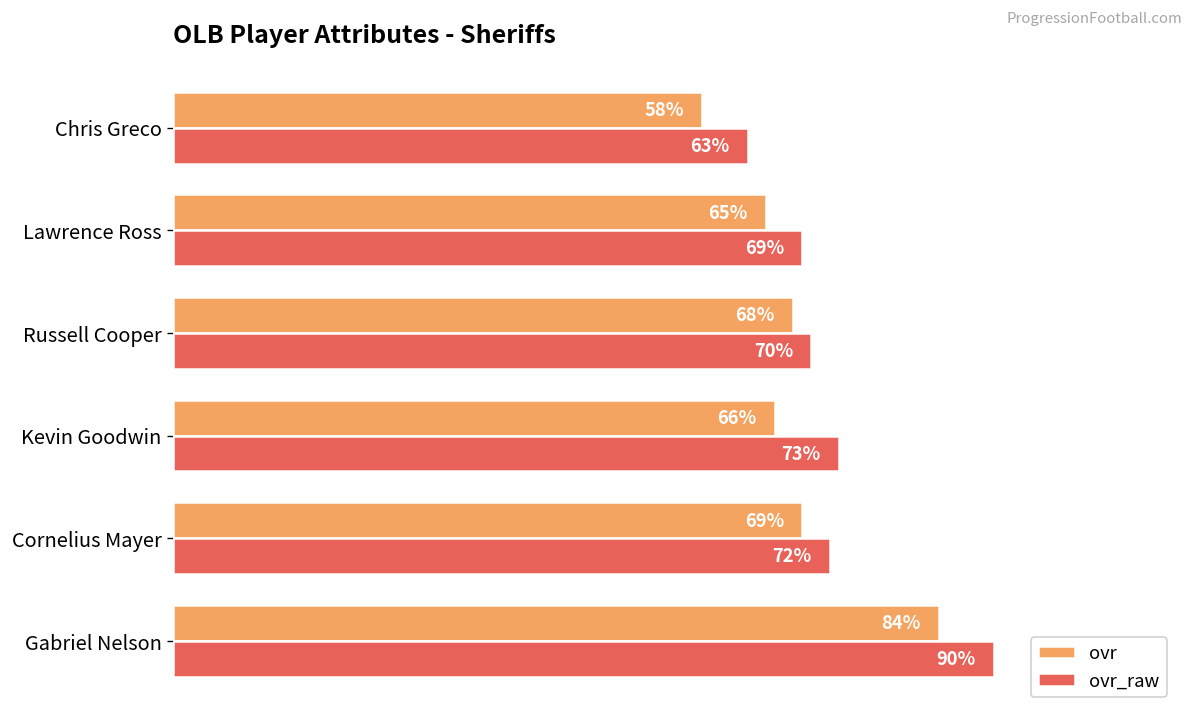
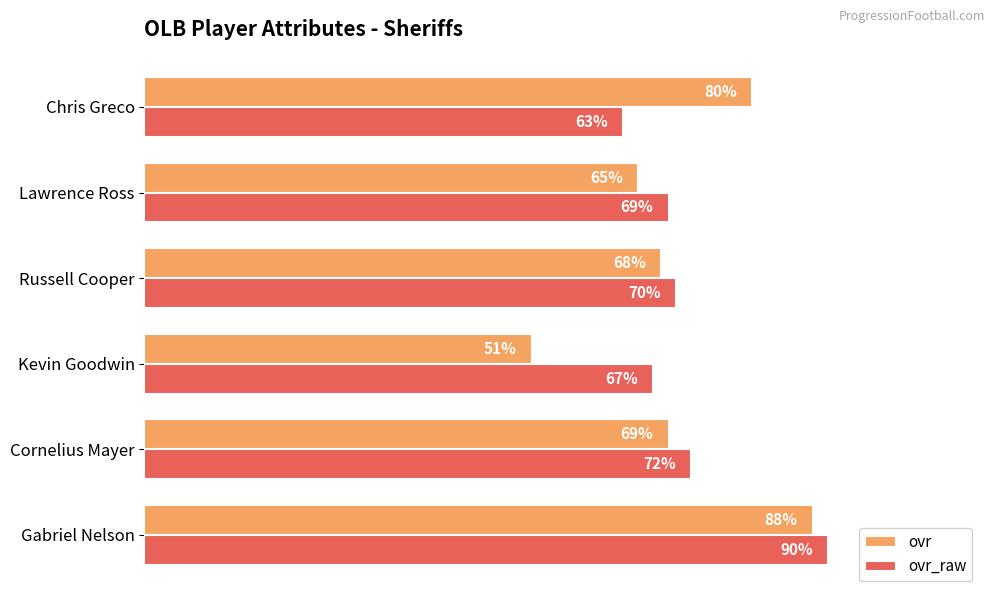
  {
    "ovr": {
-     "Chris Greco": "58%",
+     "Chris Greco": "80%",
      "Lawrence Ross": "65%",
      "Russell Cooper": "68%",
-     "Kevin Goodwin": "66%",
+     "Kevin Goodwin": "51%",
      "Cornelius Mayer": "69%",
-     "Gabriel Nelson": "84%"
+     "Gabriel Nelson": "88%"
    },
    "ovr_raw": {
      "Chris Greco": "63%",
      "Lawrence Ross": "69%",
      "Russell Cooper": "70%",
-     "Kevin Goodwin": "73%",
+     "Kevin Goodwin": "67%",
      "Cornelius Mayer": "72%",
      "Gabriel Nelson": "90%"
    }
  }
